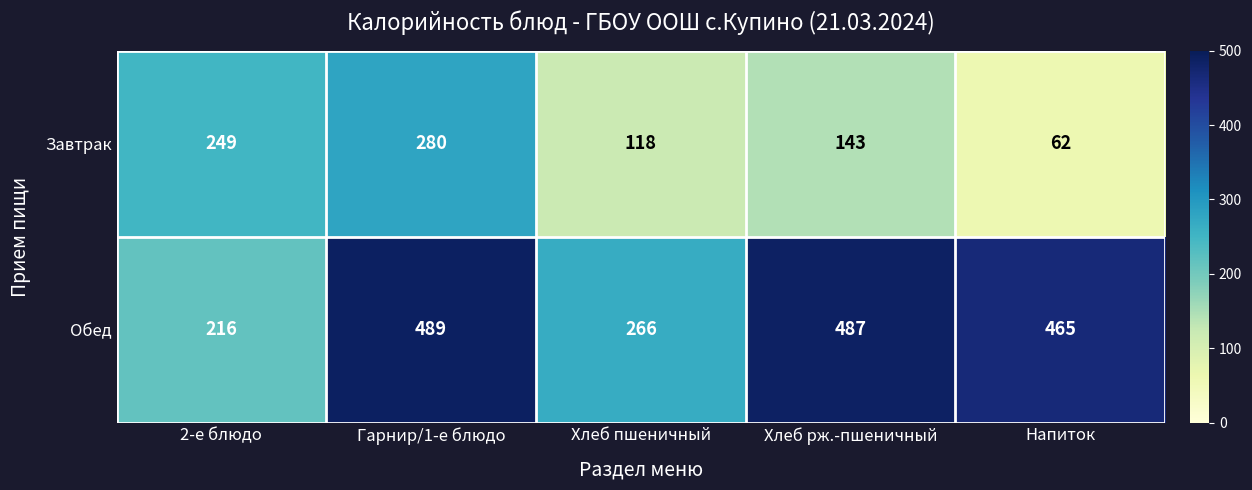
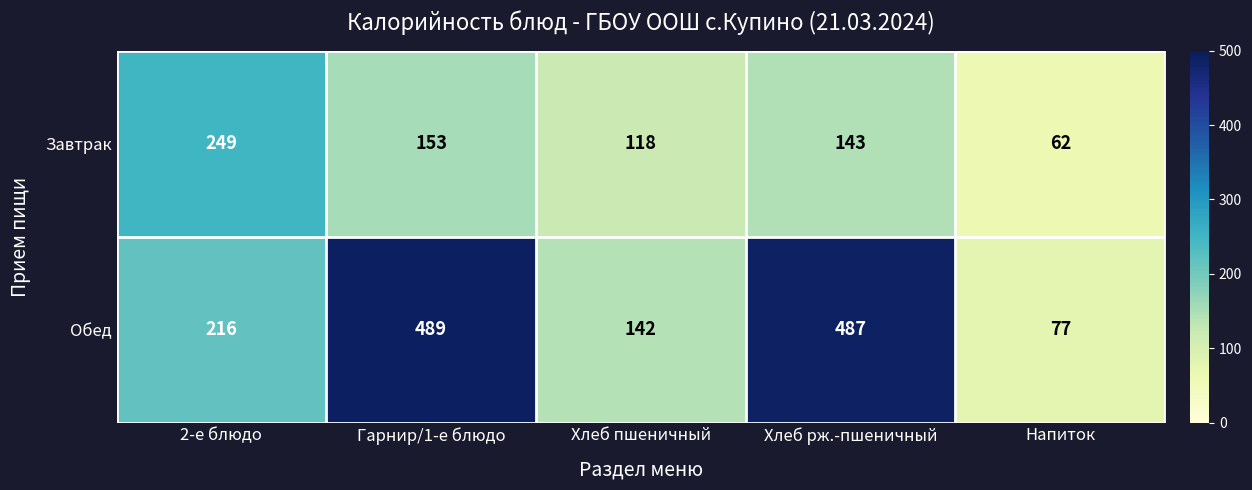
  {
    "Завтрак": {
      "2-е блюдо": 249,
-     "Гарнир/1-е блюдо": 280,
+     "Гарнир/1-е блюдо": 153,
      "Хлеб пшеничный": 118,
      "Хлеб рж.-пшеничный": 143,
      "Напиток": 62
    },
    "Обед": {
      "2-е блюдо": 216,
      "Гарнир/1-е блюдо": 489,
-     "Хлеб пшеничный": 266,
+     "Хлеб пшеничный": 142,
      "Хлеб рж.-пшеничный": 487,
-     "Напиток": 465
+     "Напиток": 77
    }
  }
